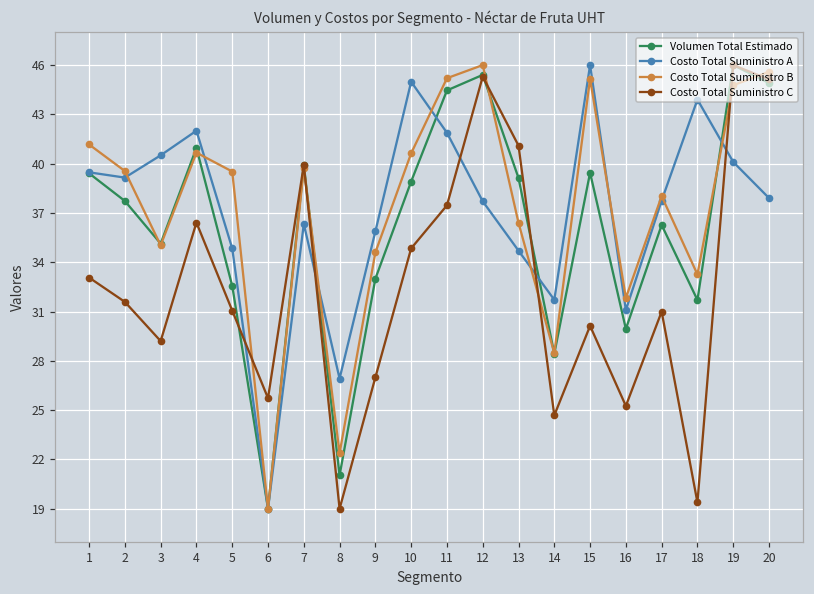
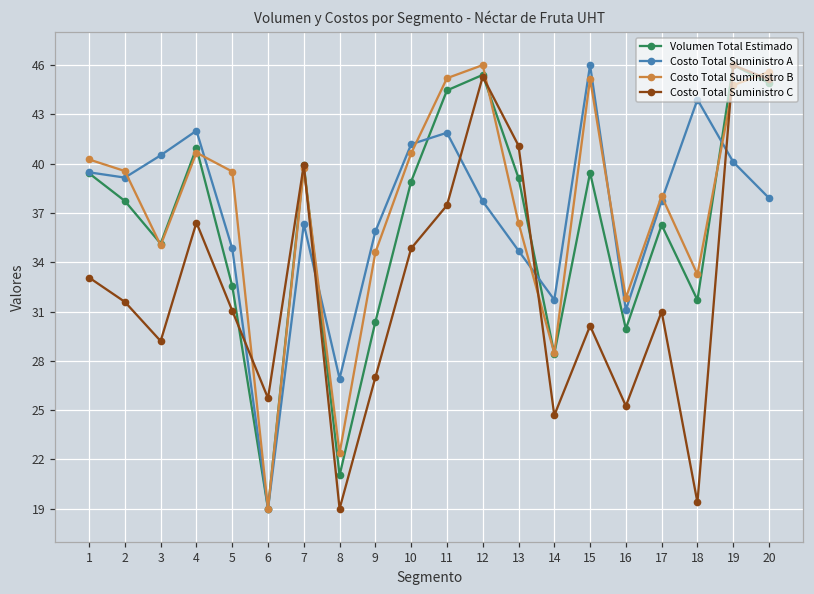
  {
    "Volumen Total Estimado": {
      "2": 37.7,
      "4": 41.0,
      "5": 32.6,
      "8": 21.0,
-     "9": 33.0,
+     "9": 30.4,
      "10": 38.9,
      "11": 44.5,
      "13": 39.1,
      "15": 39.5,
      "16": 29.9,
      "17": 36.3,
      "18": 31.7
    },
    "Costo Total Suministro A": {
      "2": 39.2,
      "3": 40.5,
      "4": 42.0,
      "5": 34.8,
      "7": 36.3,
      "8": 26.9,
      "9": 35.9,
-     "10": 45.0,
+     "10": 41.2,
      "11": 41.9,
      "12": 37.7,
      "13": 34.7,
      "14": 31.7,
      "15": 46.0,
      "16": 31.1,
      "17": 37.8,
      "19": 40.1,
      "20": 37.9
    },
    "Costo Total Suministro B": {
-     "1": 41.2,
+     "1": 40.3,
      "2": 39.6,
      "4": 40.7,
      "5": 39.5,
      "7": 39.7,
      "8": 22.4,
      "9": 34.6,
      "10": 40.6,
      "11": 45.2,
      "12": 46.0,
      "13": 36.4,
      "15": 45.2,
      "16": 31.8,
      "17": 38.0,
      "18": 33.3
    },
    "Costo Total Suministro C": {
      "1": 33.1,
      "2": 31.6,
      "3": 29.2,
      "4": 36.4,
      "5": 31.1,
      "6": 25.7,
      "8": 19.0,
      "9": 27.0,
      "10": 34.8,
      "11": 37.5,
      "13": 41.1,
      "14": 24.7,
      "15": 30.1,
      "16": 25.3,
      "17": 31.0,
      "18": 19.4
    }
  }
